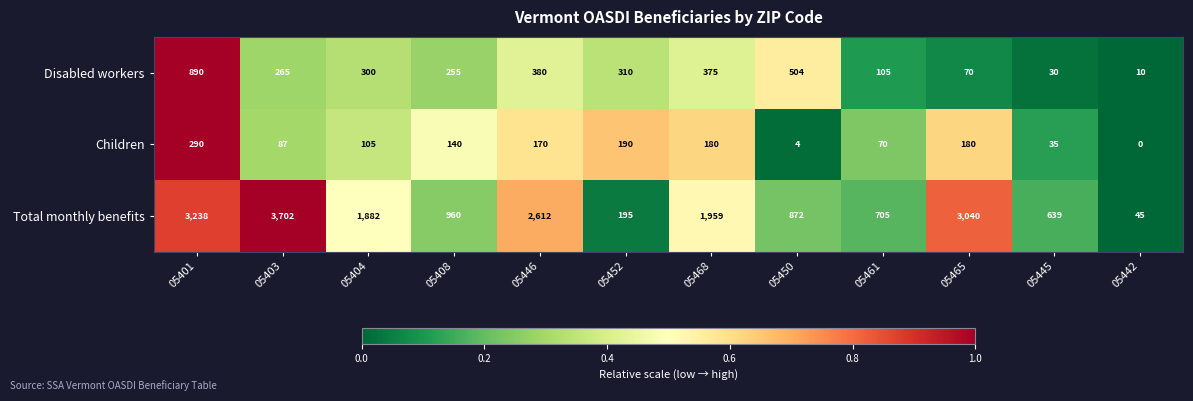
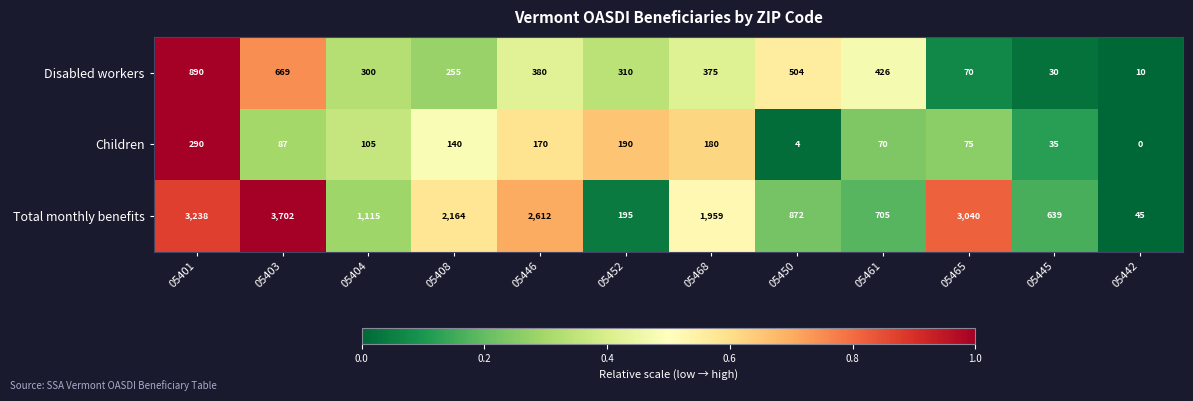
  {
    "Disabled workers": {
      "05401": "890",
-     "05403": "265",
+     "05403": "669",
      "05404": "300",
      "05408": "255",
      "05446": "380",
      "05452": "310",
      "05468": "375",
      "05450": "504",
-     "05461": "105",
+     "05461": "426",
      "05465": "70",
      "05445": "30",
      "05442": "10"
    },
    "Children": {
      "05401": "290",
      "05403": "87",
      "05404": "105",
      "05408": "140",
      "05446": "170",
      "05452": "190",
      "05468": "180",
      "05450": "4",
      "05461": "70",
-     "05465": "180",
+     "05465": "75",
      "05445": "35",
      "05442": "0"
    },
    "Total monthly benefits": {
      "05401": "3,238",
      "05403": "3,702",
-     "05404": "1,882",
-     "05408": "960",
+     "05404": "1,115",
+     "05408": "2,164",
      "05446": "2,612",
      "05452": "195",
      "05468": "1,959",
      "05450": "872",
      "05461": "705",
      "05465": "3,040",
      "05445": "639",
      "05442": "45"
    }
  }
